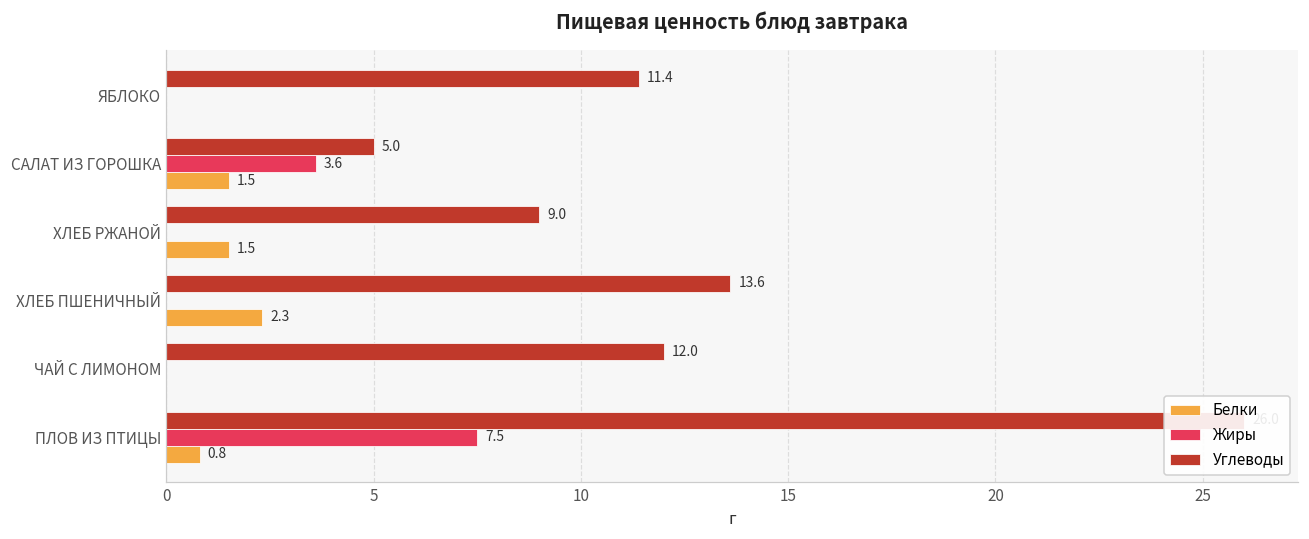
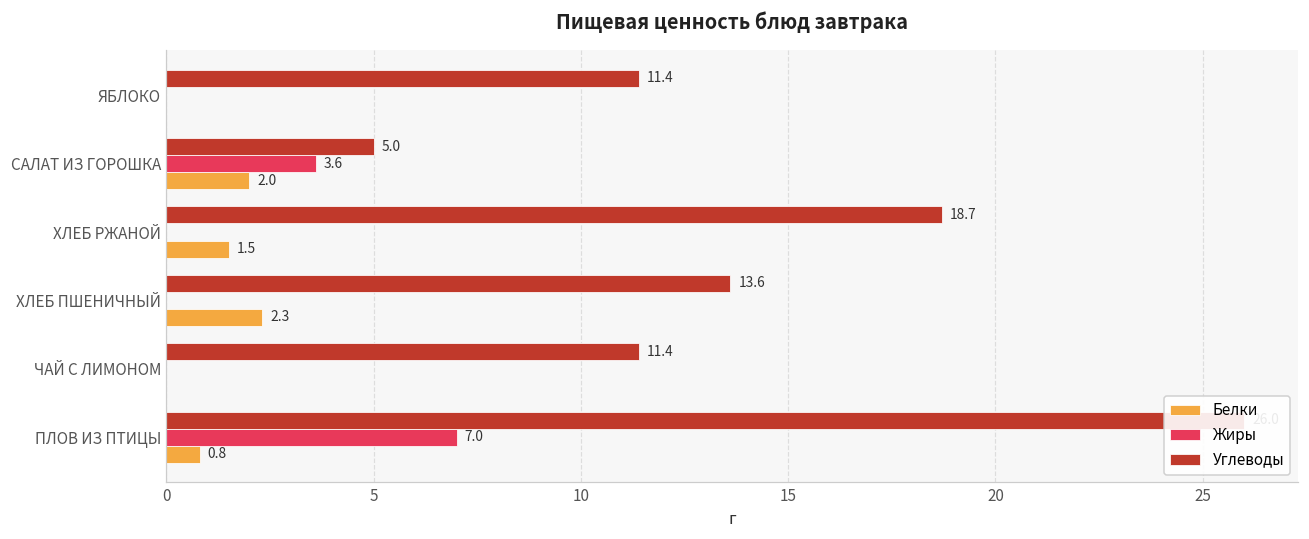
  {
    "Белки": {
-     "САЛАТ ИЗ ГОРОШКА": 1.5,
+     "САЛАТ ИЗ ГОРОШКА": 2.0,
      "ХЛЕБ РЖАНОЙ": 1.5,
      "ХЛЕБ ПШЕНИЧНЫЙ": 2.3,
      "ПЛОВ ИЗ ПТИЦЫ": 0.8
    },
    "Жиры": {
      "САЛАТ ИЗ ГОРОШКА": 3.6,
-     "ПЛОВ ИЗ ПТИЦЫ": 7.5
+     "ПЛОВ ИЗ ПТИЦЫ": 7.0
    },
    "Углеводы": {
      "ЯБЛОКО": 11.4,
      "САЛАТ ИЗ ГОРОШКА": 5.0,
-     "ХЛЕБ РЖАНОЙ": 9.0,
+     "ХЛЕБ РЖАНОЙ": 18.7,
      "ХЛЕБ ПШЕНИЧНЫЙ": 13.6,
-     "ЧАЙ С ЛИМОНОМ": 12.0
+     "ЧАЙ С ЛИМОНОМ": 11.4
    }
  }
